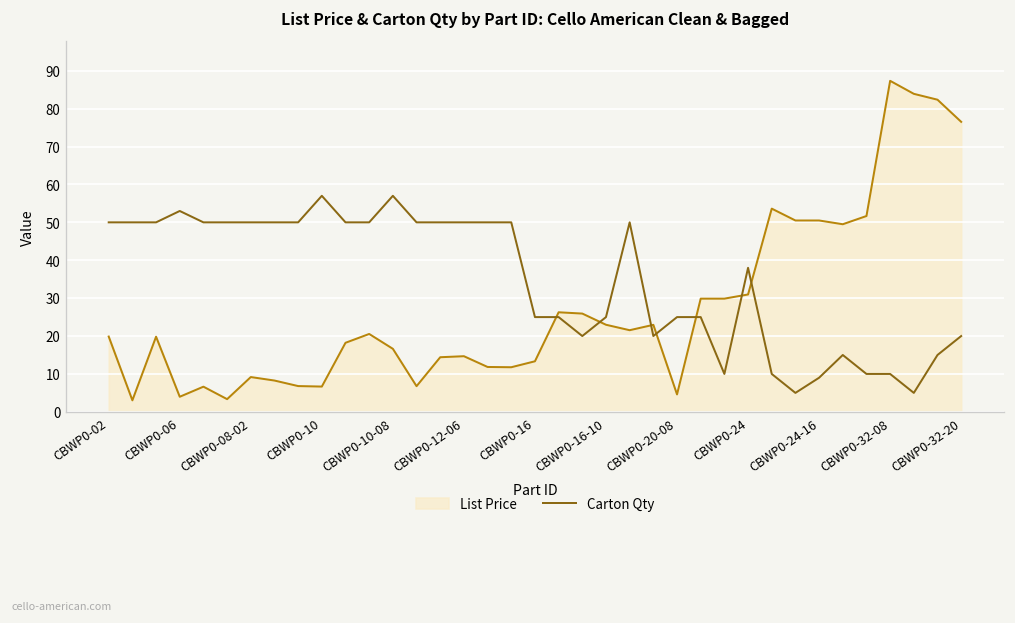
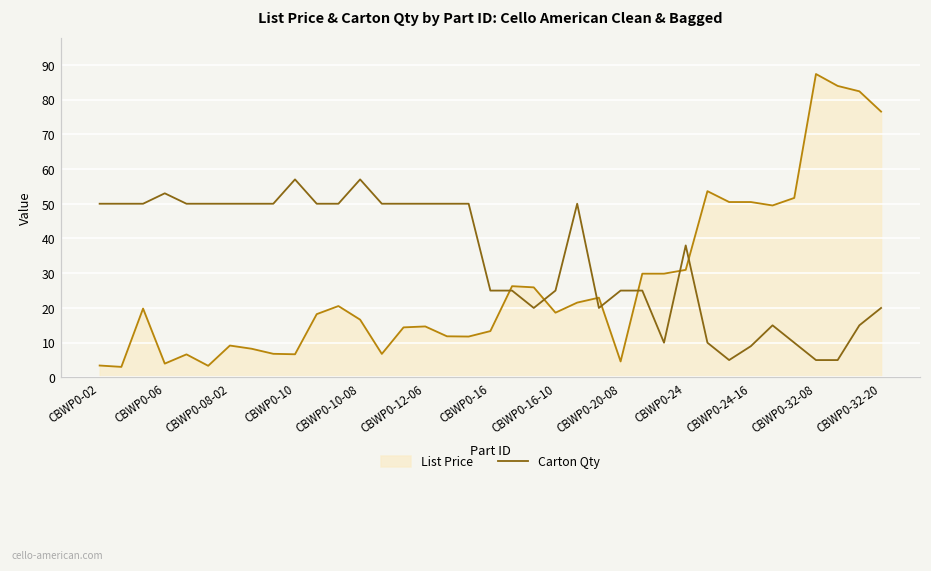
  {
    "List Price": {
-     "CBWP0-02": 20,
+     "CBWP0-02": 3,
      "CBWP0-06": 4,
      "CBWP0-08-02": 9,
      "CBWP0-10": 7,
      "CBWP0-10-08": 17,
      "CBWP0-12-06": 15,
      "CBWP0-16": 13,
-     "CBWP0-16-10": 23,
+     "CBWP0-16-10": 19,
      "CBWP0-20-08": 5,
      "CBWP0-24": 31,
      "CBWP0-24-16": 50,
      "CBWP0-32-08": 87,
      "CBWP0-32-20": 77
    },
    "Carton Qty": {
      "CBWP0-02": 50,
      "CBWP0-06": 53,
      "CBWP0-08-02": 50,
      "CBWP0-10": 57,
      "CBWP0-10-08": 57,
      "CBWP0-12-06": 50,
      "CBWP0-16": 25,
      "CBWP0-16-10": 25,
      "CBWP0-20-08": 25,
      "CBWP0-24": 38,
      "CBWP0-24-16": 9,
-     "CBWP0-32-08": 10,
+     "CBWP0-32-08": 5,
      "CBWP0-32-20": 20
    }
  }
